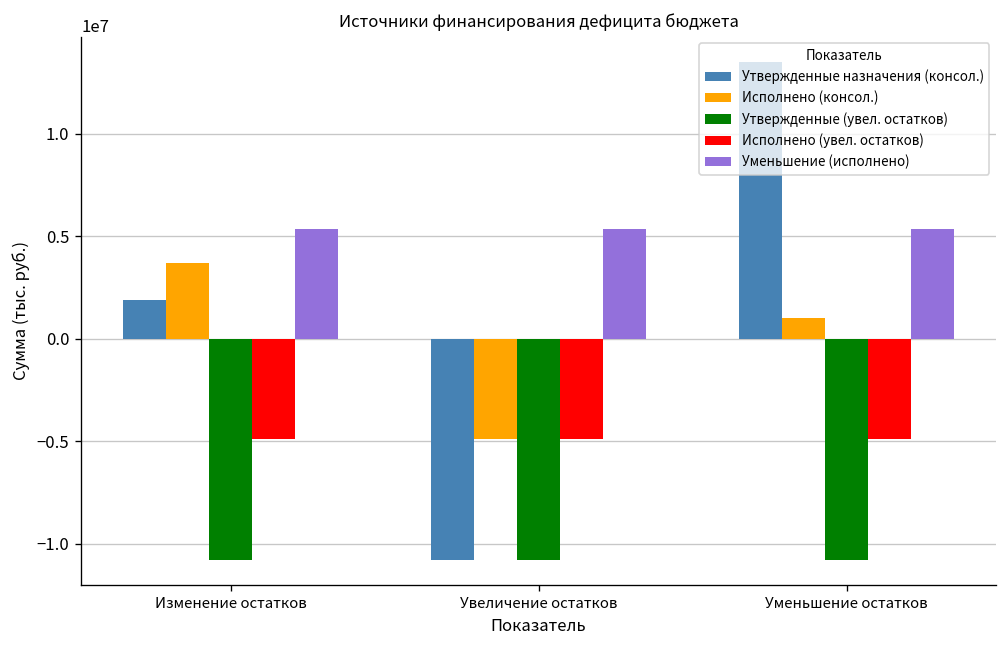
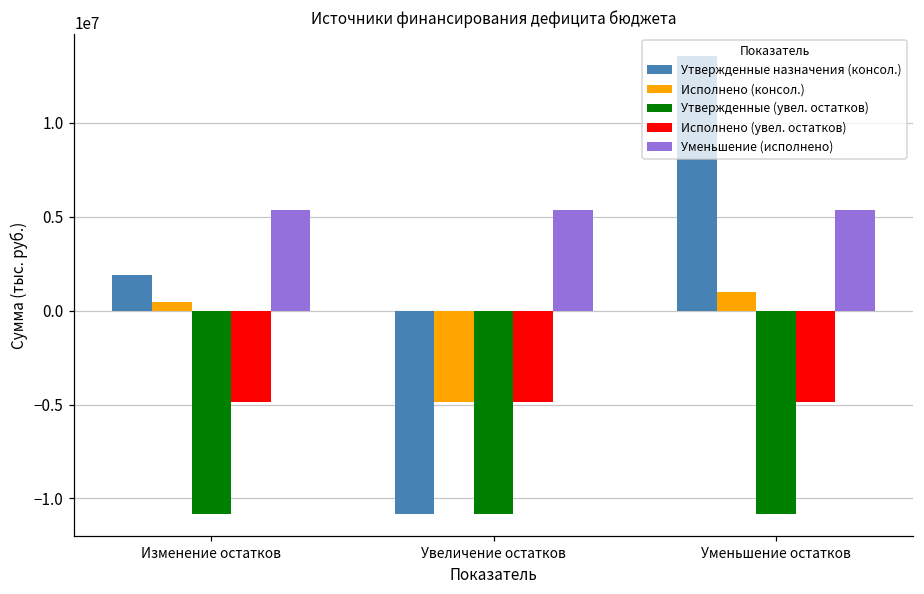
  {
    "Утвержденные назначения (консол.)": {
      "Изменение остатков": 1900000,
      "Увеличение остатков": -10800000
    },
    "Исполнено (консол.)": {
-     "Изменение остатков": 3700000,
+     "Изменение остатков": 500000,
      "Увеличение остатков": -4900000,
      "Уменьшение остатков": 1000000
    },
    "Утвержденные (увел. остатков)": {
      "Изменение остатков": -10800000,
      "Увеличение остатков": -10800000,
      "Уменьшение остатков": -10800000
    },
    "Исполнено (увел. остатков)": {
      "Изменение остатков": -4900000,
      "Увеличение остатков": -4900000,
      "Уменьшение остатков": -4900000
    },
    "Уменьшение (исполнено)": {
      "Изменение остатков": 5300000,
      "Увеличение остатков": 5300000,
      "Уменьшение остатков": 5300000
    }
  }
